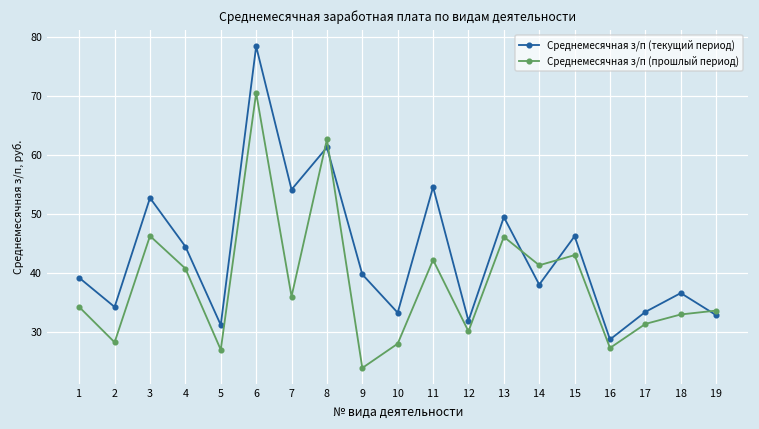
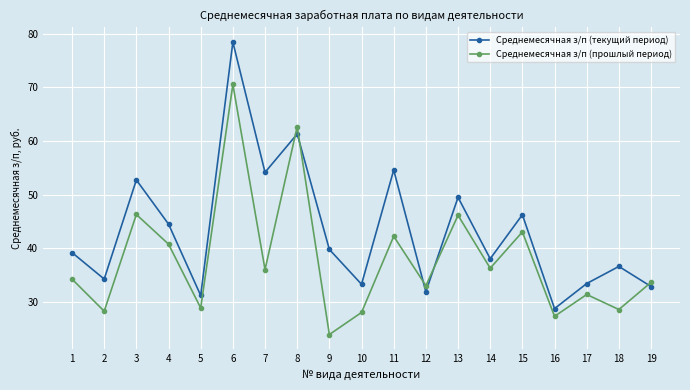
  {
    "Среднемесячная з/п (текущий период)": {
      "1": 39,
      "2": 34,
      "3": 53,
      "4": 44,
      "5": 31,
      "6": 78,
      "7": 54,
      "8": 61,
      "9": 40,
      "10": 33,
      "11": 55,
      "12": 32,
      "13": 49,
      "14": 38,
      "15": 46,
      "16": 29,
      "17": 33,
      "18": 37,
      "19": 33
    },
    "Среднемесячная з/п (прошлый период)": {
      "1": 34,
      "2": 28,
      "3": 46,
      "4": 41,
-     "5": 27,
+     "5": 29,
      "6": 71,
      "7": 36,
      "8": 63,
      "9": 24,
      "10": 28,
      "11": 42,
-     "12": 30,
+     "12": 33,
      "13": 46,
-     "14": 41,
+     "14": 36,
      "15": 43,
      "16": 27,
      "17": 31,
-     "18": 33,
+     "18": 29,
      "19": 34
    }
  }
